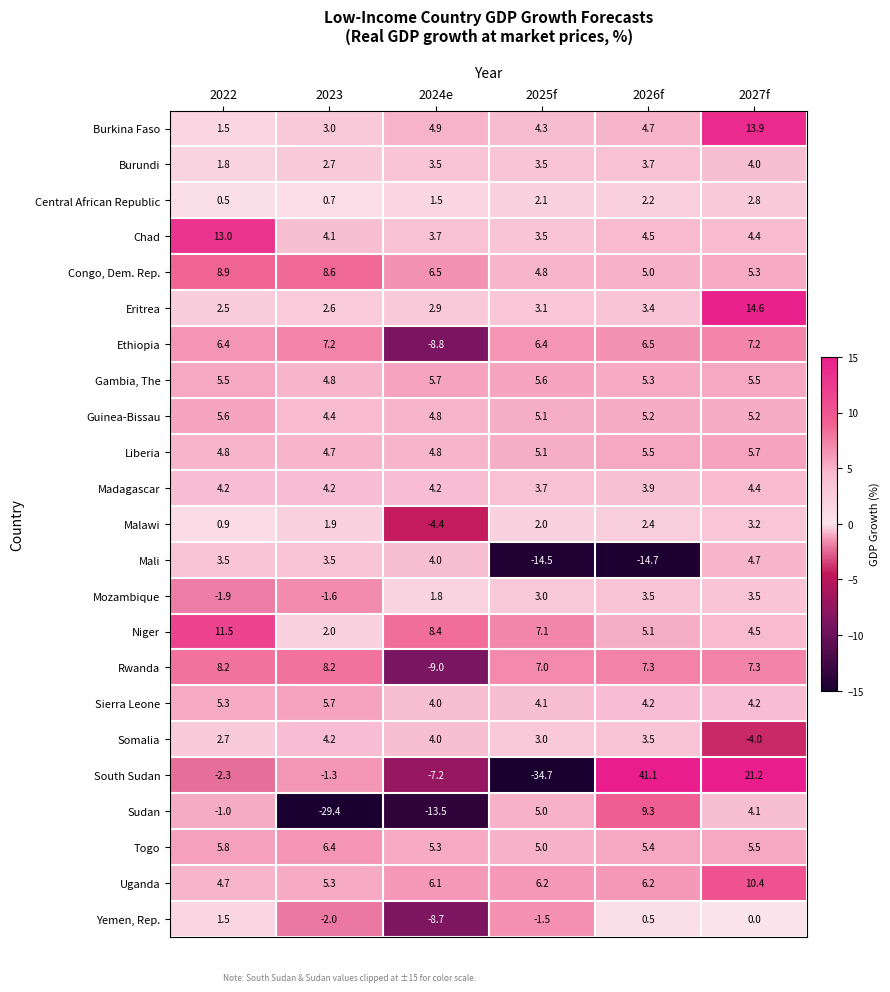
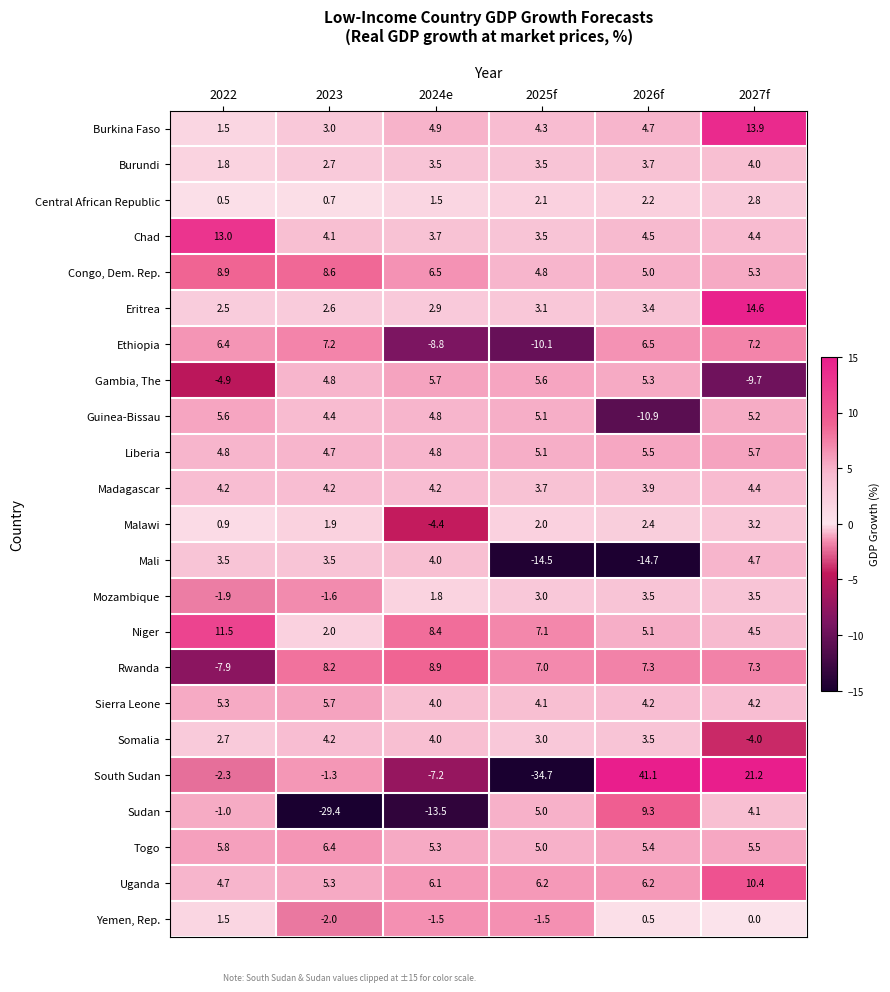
  {
    "Burkina Faso": {
      "2022": 1.5,
      "2023": 3.0,
      "2024e": 4.9,
      "2025f": 4.3,
      "2026f": 4.7,
      "2027f": 13.9
    },
    "Burundi": {
      "2022": 1.8,
      "2023": 2.7,
      "2024e": 3.5,
      "2025f": 3.5,
      "2026f": 3.7,
      "2027f": 4.0
    },
    "Central African Republic": {
      "2022": 0.5,
      "2023": 0.7,
      "2024e": 1.5,
      "2025f": 2.1,
      "2026f": 2.2,
      "2027f": 2.8
    },
    "Chad": {
      "2022": 13.0,
      "2023": 4.1,
      "2024e": 3.7,
      "2025f": 3.5,
      "2026f": 4.5,
      "2027f": 4.4
    },
    "Congo, Dem. Rep.": {
      "2022": 8.9,
      "2023": 8.6,
      "2024e": 6.5,
      "2025f": 4.8,
      "2026f": 5.0,
      "2027f": 5.3
    },
    "Eritrea": {
      "2022": 2.5,
      "2023": 2.6,
      "2024e": 2.9,
      "2025f": 3.1,
      "2026f": 3.4,
      "2027f": 14.6
    },
    "Ethiopia": {
      "2022": 6.4,
      "2023": 7.2,
      "2024e": -8.8,
-     "2025f": 6.4,
+     "2025f": -10.1,
      "2026f": 6.5,
      "2027f": 7.2
    },
    "Gambia, The": {
-     "2022": 5.5,
+     "2022": -4.9,
      "2023": 4.8,
      "2024e": 5.7,
      "2025f": 5.6,
      "2026f": 5.3,
-     "2027f": 5.5
+     "2027f": -9.7
    },
    "Guinea-Bissau": {
      "2022": 5.6,
      "2023": 4.4,
      "2024e": 4.8,
      "2025f": 5.1,
-     "2026f": 5.2,
+     "2026f": -10.9,
      "2027f": 5.2
    },
    "Liberia": {
      "2022": 4.8,
      "2023": 4.7,
      "2024e": 4.8,
      "2025f": 5.1,
      "2026f": 5.5,
      "2027f": 5.7
    },
    "Madagascar": {
      "2022": 4.2,
      "2023": 4.2,
      "2024e": 4.2,
      "2025f": 3.7,
      "2026f": 3.9,
      "2027f": 4.4
    },
    "Malawi": {
      "2022": 0.9,
      "2023": 1.9,
      "2024e": -4.4,
      "2025f": 2.0,
      "2026f": 2.4,
      "2027f": 3.2
    },
    "Mali": {
      "2022": 3.5,
      "2023": 3.5,
      "2024e": 4.0,
      "2025f": -14.5,
      "2026f": -14.7,
      "2027f": 4.7
    },
    "Mozambique": {
      "2022": -1.9,
      "2023": -1.6,
      "2024e": 1.8,
      "2025f": 3.0,
      "2026f": 3.5,
      "2027f": 3.5
    },
    "Niger": {
      "2022": 11.5,
      "2023": 2.0,
      "2024e": 8.4,
      "2025f": 7.1,
      "2026f": 5.1,
      "2027f": 4.5
    },
    "Rwanda": {
-     "2022": 8.2,
+     "2022": -7.9,
      "2023": 8.2,
-     "2024e": -9.0,
+     "2024e": 8.9,
      "2025f": 7.0,
      "2026f": 7.3,
      "2027f": 7.3
    },
    "Sierra Leone": {
      "2022": 5.3,
      "2023": 5.7,
      "2024e": 4.0,
      "2025f": 4.1,
      "2026f": 4.2,
      "2027f": 4.2
    },
    "Somalia": {
      "2022": 2.7,
      "2023": 4.2,
      "2024e": 4.0,
      "2025f": 3.0,
      "2026f": 3.5,
      "2027f": -4.0
    },
    "South Sudan": {
      "2022": -2.3,
      "2023": -1.3,
      "2024e": -7.2,
      "2025f": -34.7,
      "2026f": 41.1,
      "2027f": 21.2
    },
    "Sudan": {
      "2022": -1.0,
      "2023": -29.4,
      "2024e": -13.5,
      "2025f": 5.0,
      "2026f": 9.3,
      "2027f": 4.1
    },
    "Togo": {
      "2022": 5.8,
      "2023": 6.4,
      "2024e": 5.3,
      "2025f": 5.0,
      "2026f": 5.4,
      "2027f": 5.5
    },
    "Uganda": {
      "2022": 4.7,
      "2023": 5.3,
      "2024e": 6.1,
      "2025f": 6.2,
      "2026f": 6.2,
      "2027f": 10.4
    },
    "Yemen, Rep.": {
      "2022": 1.5,
      "2023": -2.0,
-     "2024e": -8.7,
+     "2024e": -1.5,
      "2025f": -1.5,
      "2026f": 0.5,
      "2027f": 0.0
    }
  }
